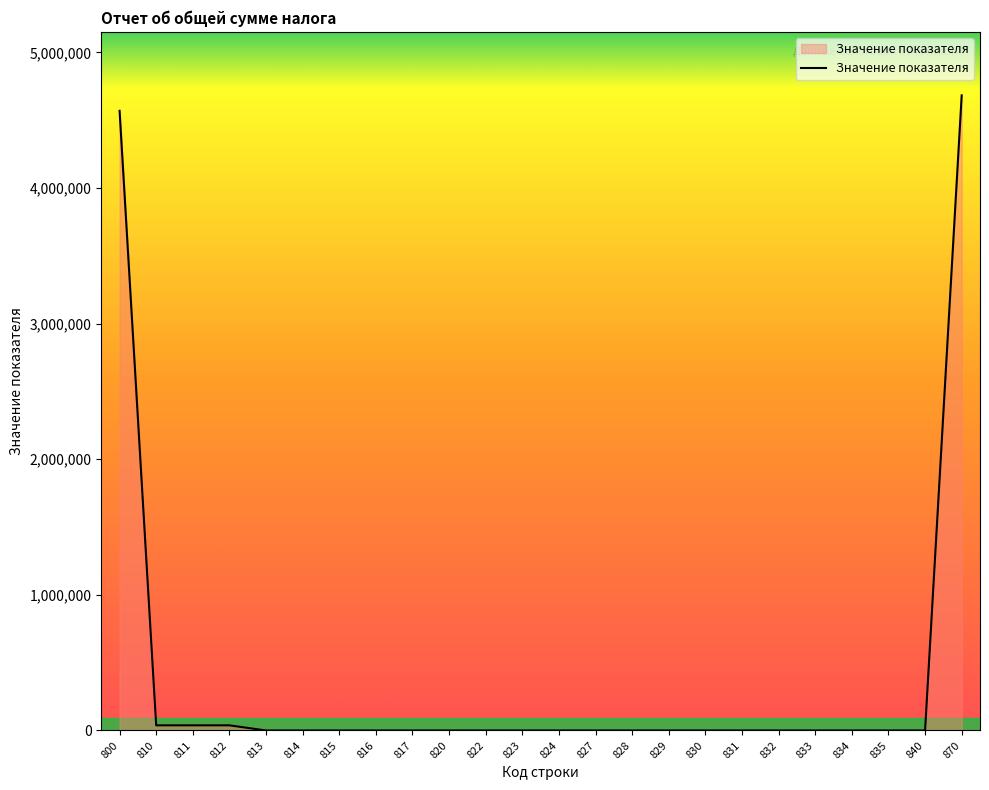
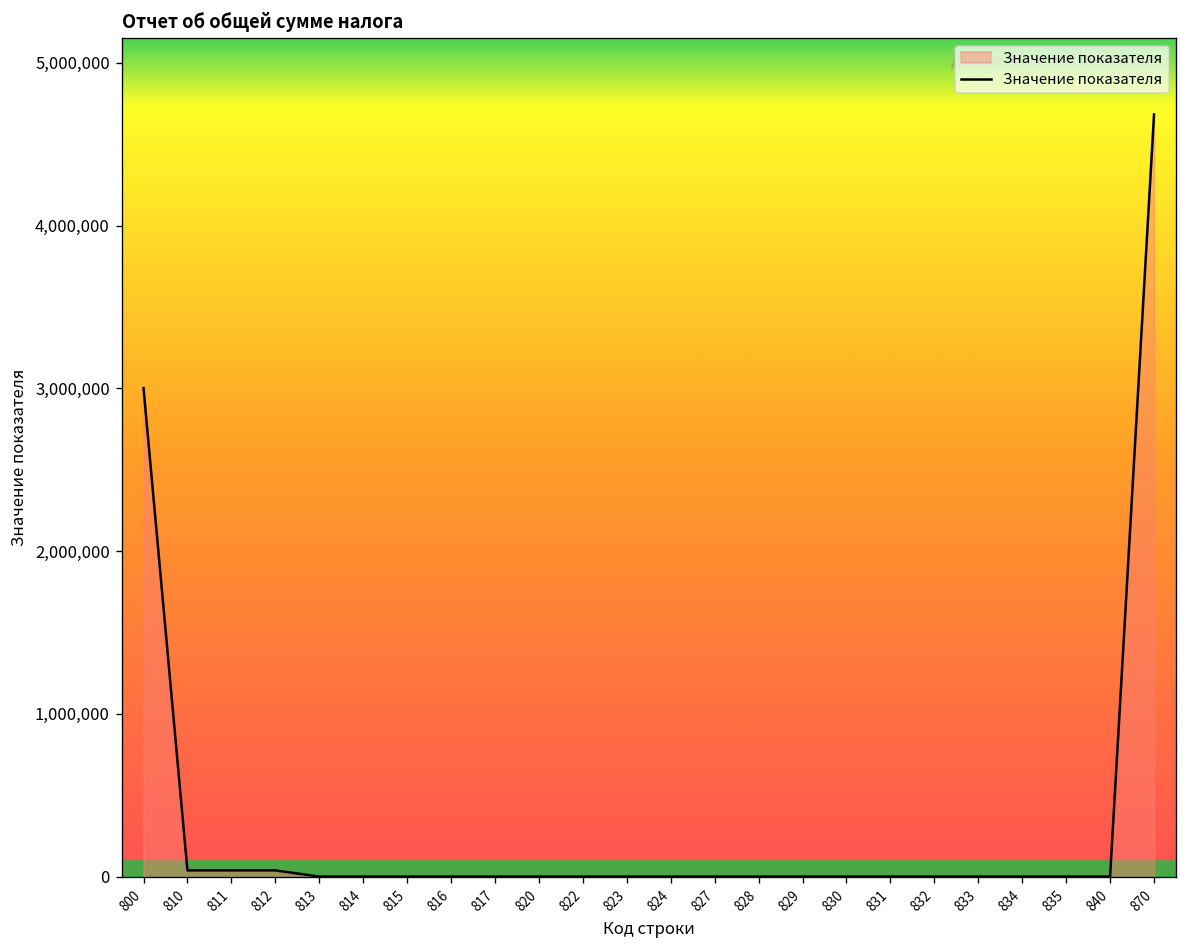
  {
-   "800": "4,570,000",
+   "800": "3,000,000",
    "870": "4,680,000"
  }
